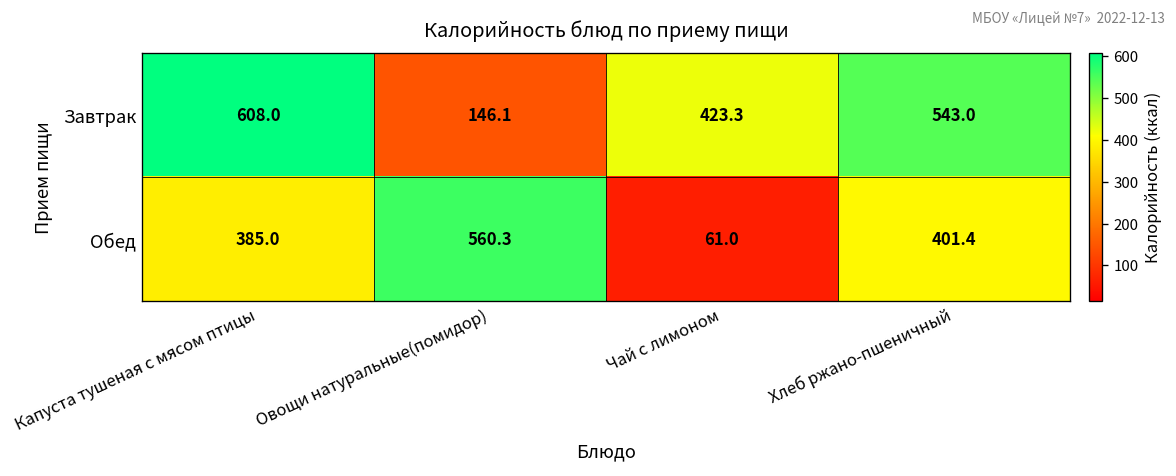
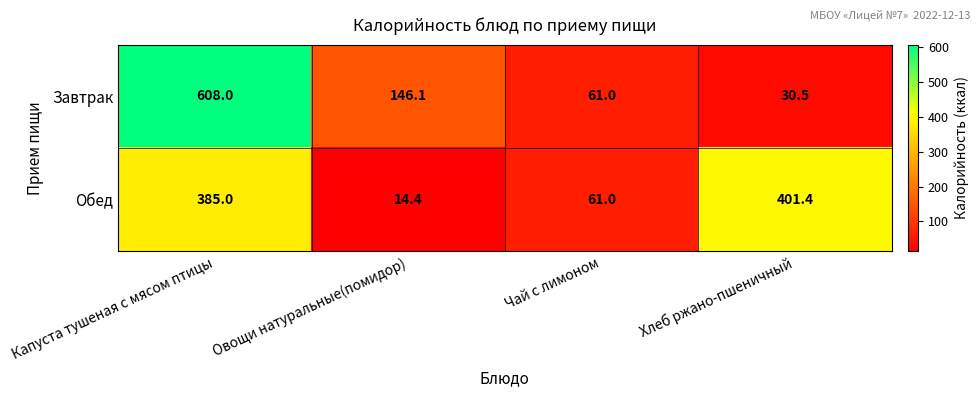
  {
    "Завтрак": {
      "Капуста тушеная с мясом птицы": 608.0,
      "Овощи натуральные(помидор)": 146.1,
-     "Чай с лимоном": 423.3,
-     "Хлеб ржано-пшеничный": 543.0
+     "Чай с лимоном": 61.0,
+     "Хлеб ржано-пшеничный": 30.5
    },
    "Обед": {
      "Капуста тушеная с мясом птицы": 385.0,
-     "Овощи натуральные(помидор)": 560.3,
+     "Овощи натуральные(помидор)": 14.4,
      "Чай с лимоном": 61.0,
      "Хлеб ржано-пшеничный": 401.4
    }
  }
